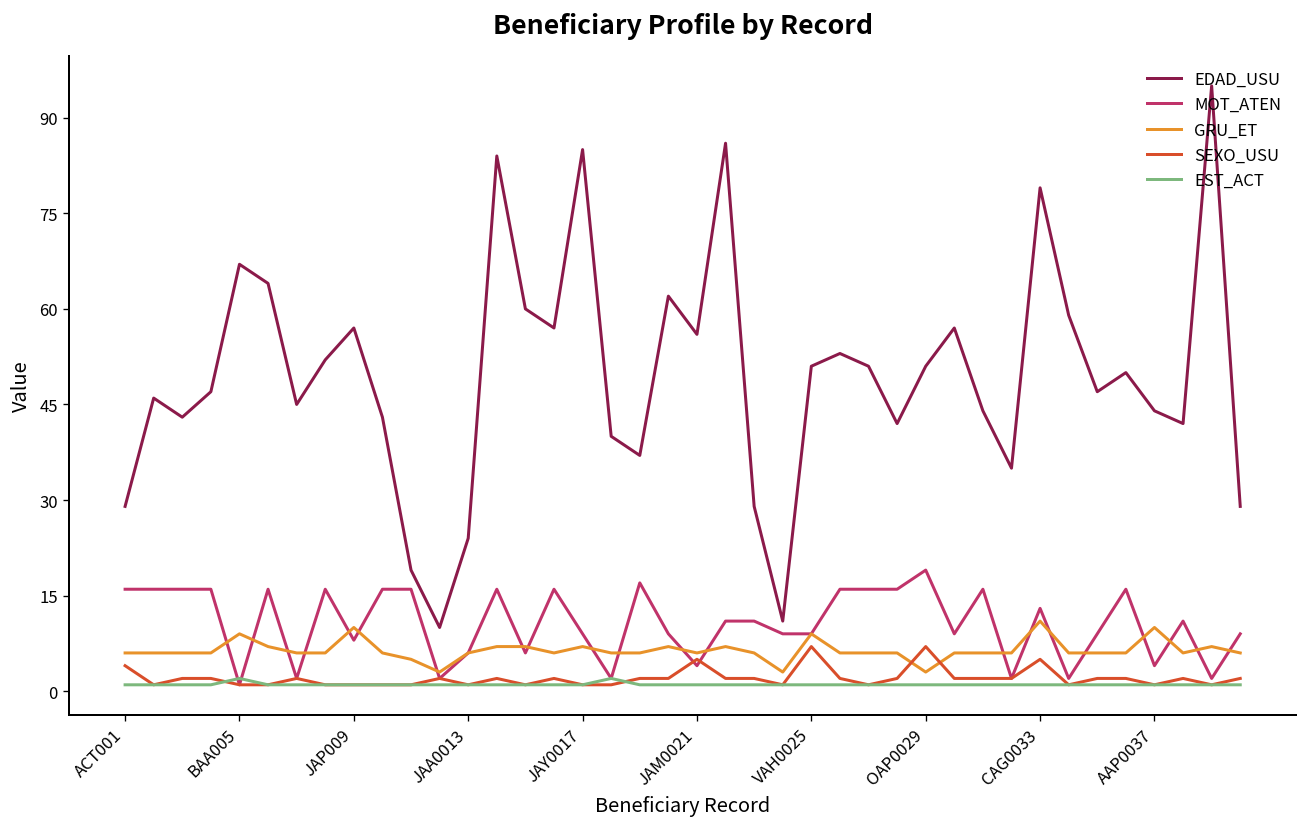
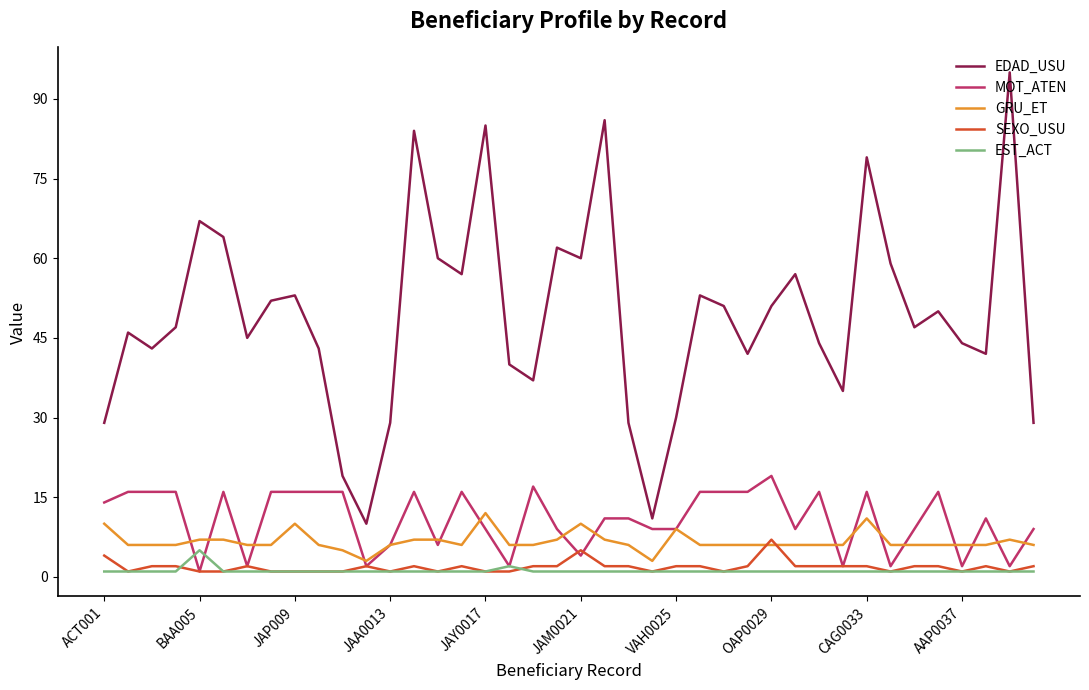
  {
    "EDAD_USU": {
      "ACT001": 29,
      "BAA005": 67,
-     "JAP009": 57,
-     "JAA0013": 24,
+     "JAP009": 53,
+     "JAA0013": 29,
      "JAY0017": 85,
-     "JAM0021": 56,
-     "VAH0025": 51,
+     "JAM0021": 60,
+     "VAH0025": 30,
      "OAP0029": 51,
      "CAG0033": 79,
      "AAP0037": 44
    },
    "MOT_ATEN": {
-     "ACT001": 16,
-     "JAP009": 8,
+     "ACT001": 14,
+     "JAP009": 16,
      "JAY0017": 9,
      "JAM0021": 4,
      "OAP0029": 19,
-     "CAG0033": 13,
-     "AAP0037": 4
+     "CAG0033": 16,
+     "AAP0037": 2
    },
    "GRU_ET": {
-     "ACT001": 6,
-     "BAA005": 9,
+     "ACT001": 10,
+     "BAA005": 7,
      "JAP009": 10,
-     "JAY0017": 7,
-     "JAM0021": 6,
-     "OAP0029": 3,
+     "JAY0017": 12,
+     "JAM0021": 10,
+     "OAP0029": 6,
      "CAG0033": 11,
-     "AAP0037": 10
+     "AAP0037": 6
    },
    "SEXO_USU": {
      "ACT001": 4,
      "JAM0021": 5,
-     "VAH0025": 7,
+     "VAH0025": 2,
      "OAP0029": 7,
-     "CAG0033": 5
+     "CAG0033": 2
    },
    "EST_ACT": {
      "ACT001": 1,
-     "BAA005": 2,
+     "BAA005": 5,
      "JAM0021": 1,
      "VAH0025": 1,
      "OAP0029": 1,
      "CAG0033": 1
    }
  }
